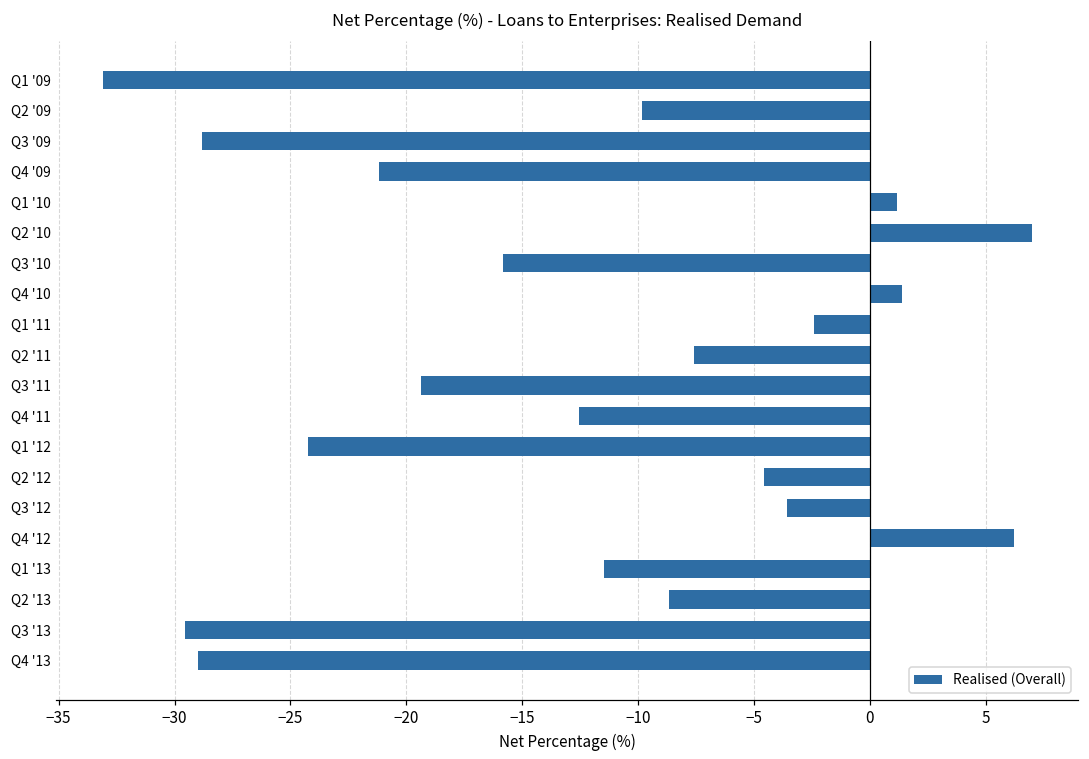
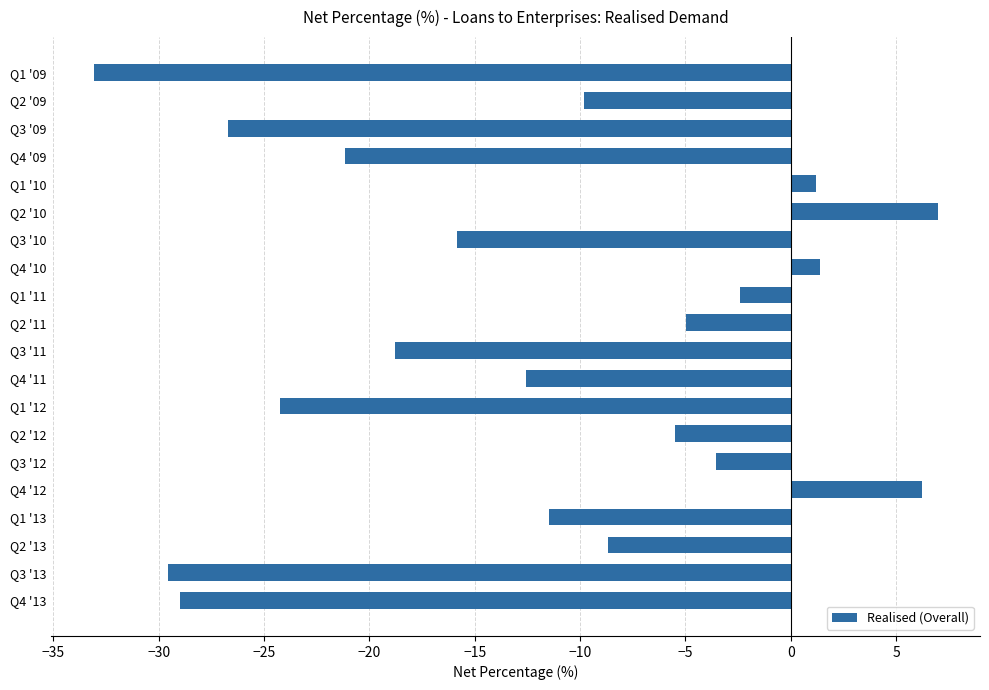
  {
    "Q1 '09": -33.1,
    "Q2 '09": -9.8,
-   "Q3 '09": -28.8,
+   "Q3 '09": -26.7,
    "Q4 '09": -21.2,
    "Q1 '10": 1.2,
    "Q2 '10": 7.0,
    "Q3 '10": -15.8,
    "Q4 '10": 1.4,
    "Q1 '11": -2.4,
-   "Q2 '11": -7.6,
-   "Q3 '11": -19.4,
+   "Q2 '11": -5.0,
+   "Q3 '11": -18.8,
    "Q4 '11": -12.6,
    "Q1 '12": -24.3,
-   "Q2 '12": -4.6,
+   "Q2 '12": -5.5,
    "Q3 '12": -3.6,
    "Q4 '12": 6.2,
    "Q1 '13": -11.5,
    "Q2 '13": -8.7,
    "Q3 '13": -29.6,
    "Q4 '13": -29.0
  }
